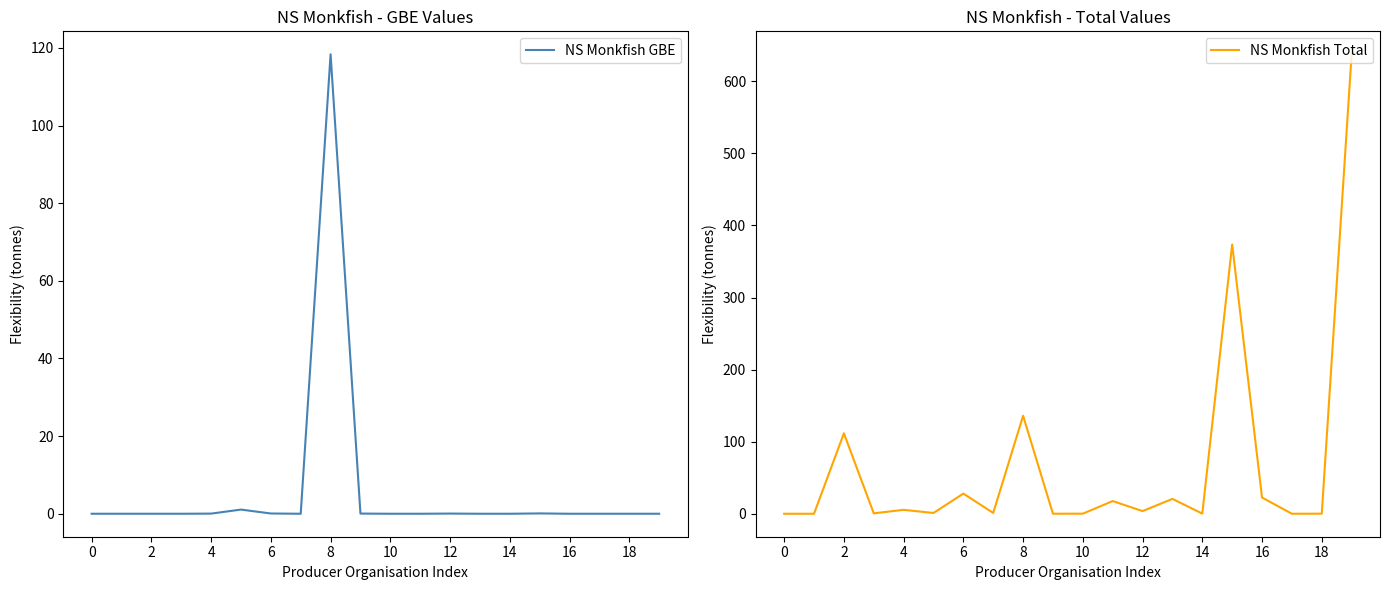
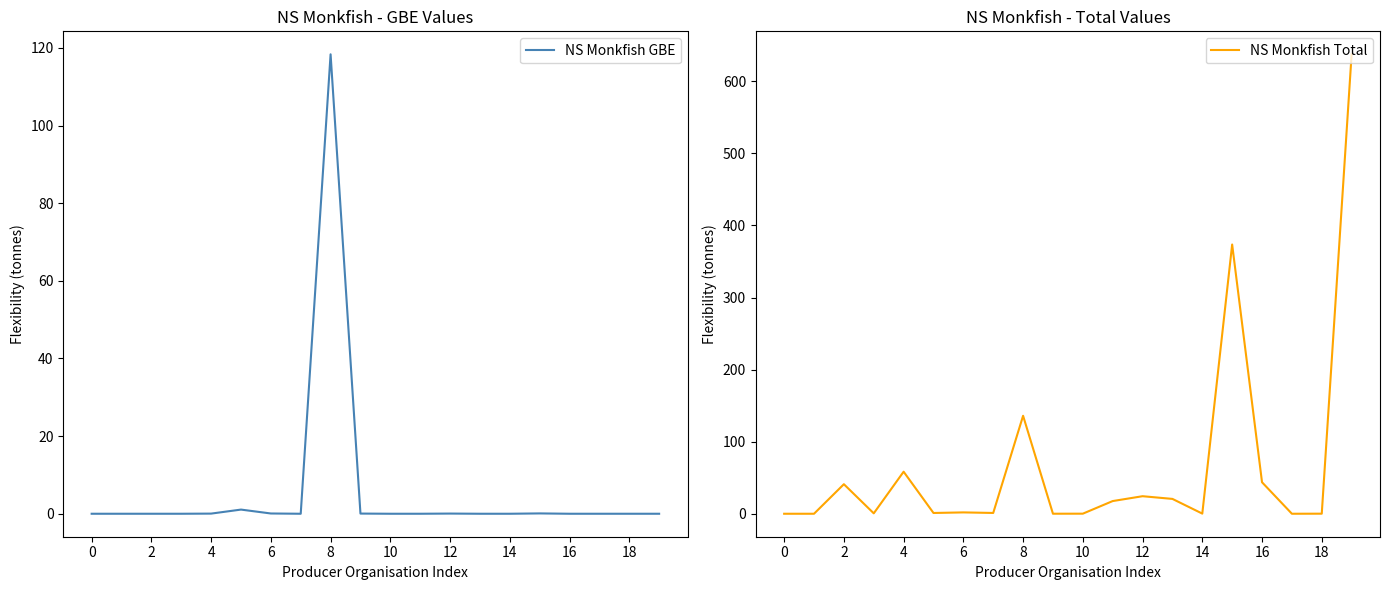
  {
    "NS Monkfish - GBE Values": {
      "0": 0,
      "2": 0,
      "4": 0,
      "6": 0,
      "8": 118,
      "10": 0,
      "12": 0,
      "14": 0,
      "16": 0,
      "18": 0
    },
    "NS Monkfish - Total Values": {
      "0": 0,
-     "2": 110,
-     "4": 10,
-     "6": 30,
+     "2": 40,
+     "4": 60,
+     "6": 0,
      "8": 140,
      "10": 0,
-     "12": 0,
+     "12": 20,
      "14": 0,
-     "16": 20,
+     "16": 40,
      "18": 0
    }
  }
